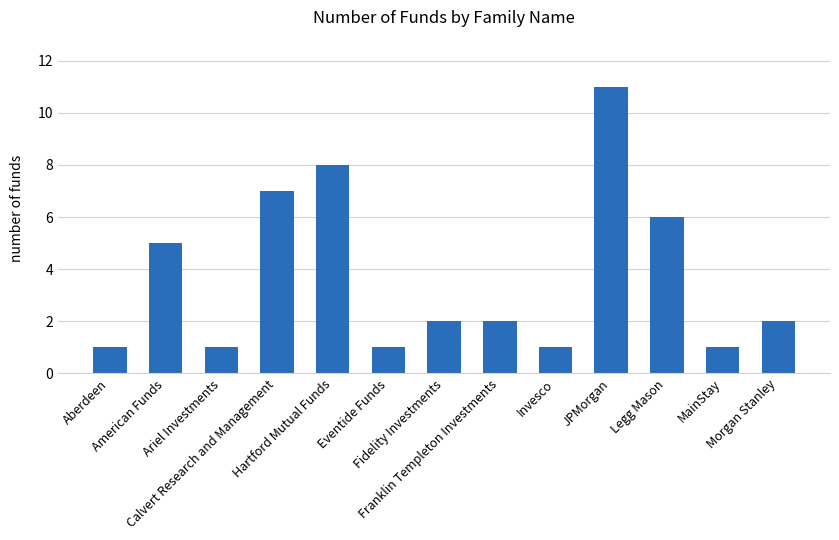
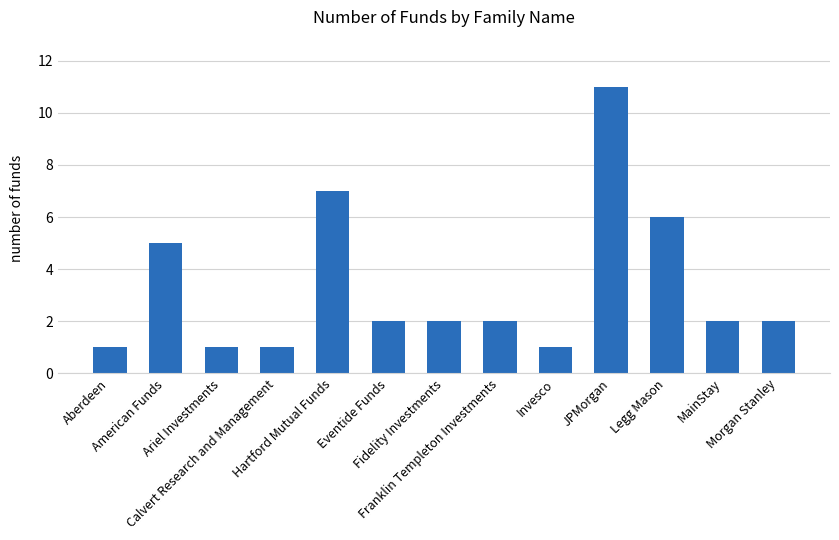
  {
    "Aberdeen": 1,
    "American Funds": 5,
    "Ariel Investments": 1,
-   "Calvert Research and Management": 7,
-   "Hartford Mutual Funds": 8,
-   "Eventide Funds": 1,
+   "Calvert Research and Management": 1,
+   "Hartford Mutual Funds": 7,
+   "Eventide Funds": 2,
    "Fidelity Investments": 2,
    "Franklin Templeton Investments": 2,
    "Invesco": 1,
    "JPMorgan": 11,
    "Legg Mason": 6,
-   "MainStay": 1,
+   "MainStay": 2,
    "Morgan Stanley": 2
  }
